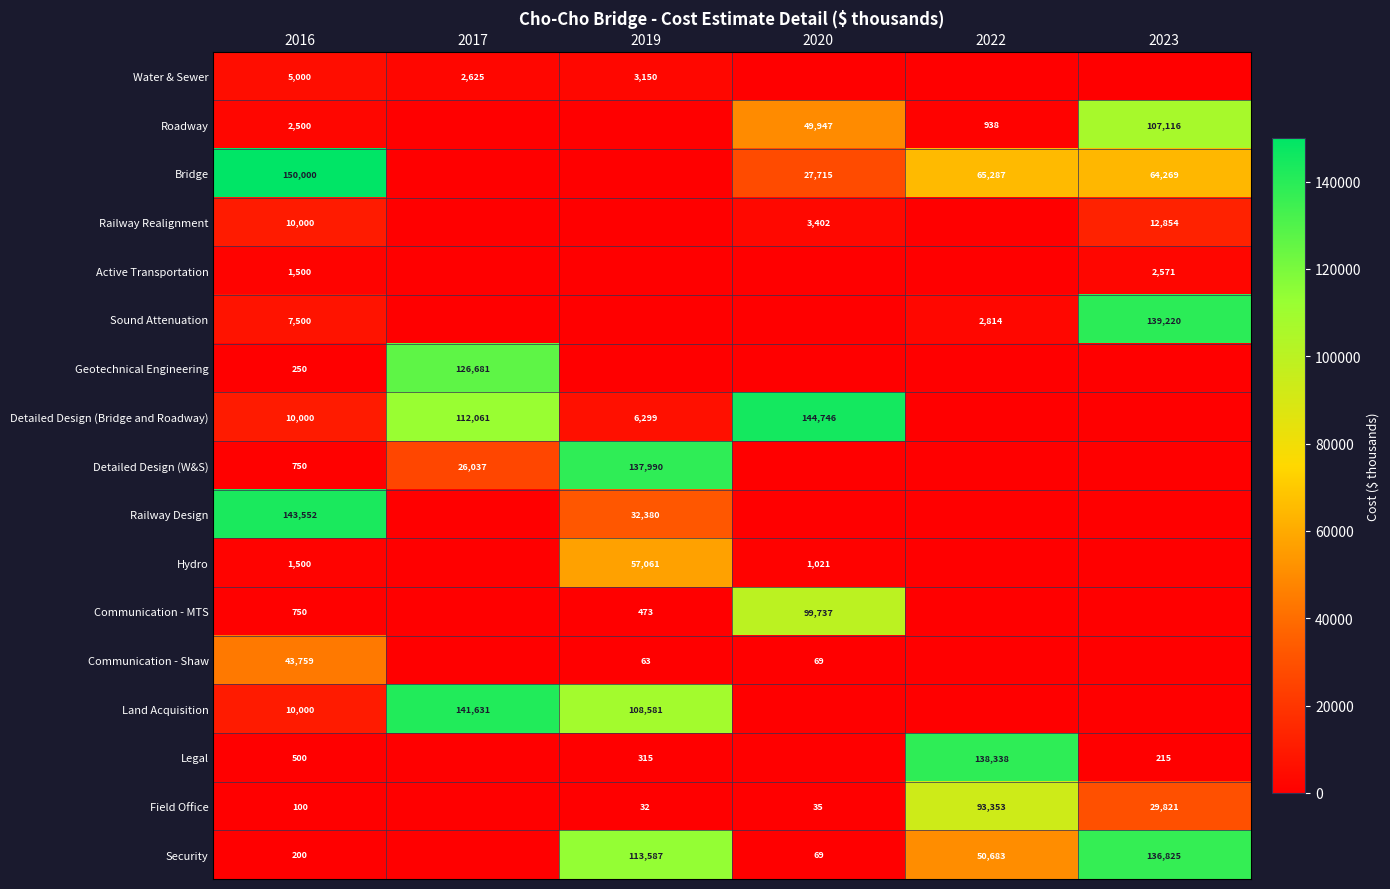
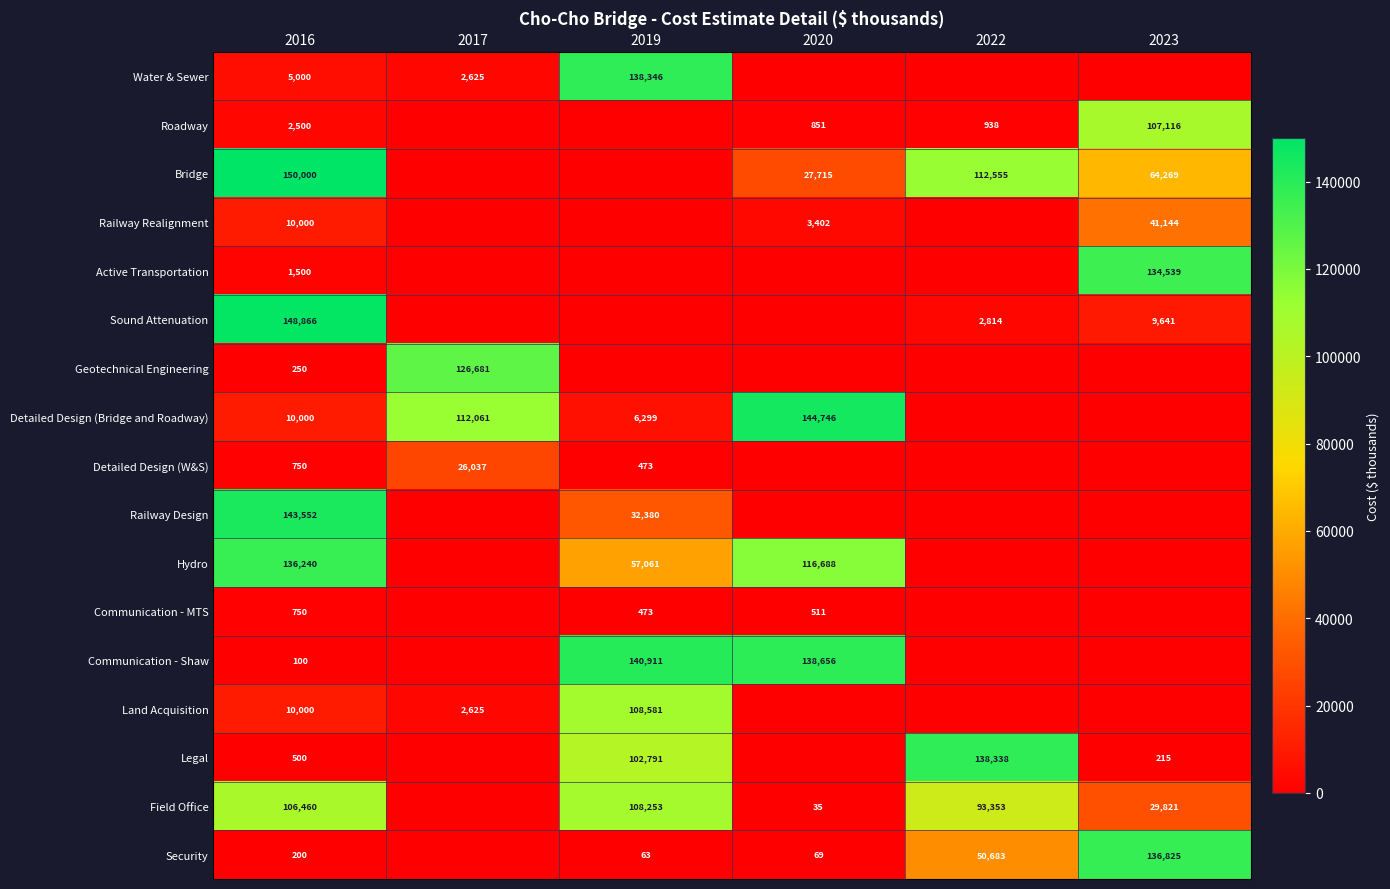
  {
    "Water & Sewer": {
      "2016": "5,000",
      "2017": "2,625",
-     "2019": "3,150"
+     "2019": "138,346"
    },
    "Roadway": {
      "2016": "2,500",
-     "2020": "49,947",
+     "2020": "851",
      "2022": "938",
      "2023": "107,116"
    },
    "Bridge": {
      "2016": "150,000",
      "2020": "27,715",
-     "2022": "65,287",
+     "2022": "112,555",
      "2023": "64,269"
    },
    "Railway Realignment": {
      "2016": "10,000",
      "2020": "3,402",
-     "2023": "12,854"
+     "2023": "41,144"
    },
    "Active Transportation": {
      "2016": "1,500",
-     "2023": "2,571"
+     "2023": "134,539"
    },
    "Sound Attenuation": {
-     "2016": "7,500",
+     "2016": "148,866",
      "2022": "2,814",
-     "2023": "139,220"
+     "2023": "9,641"
    },
    "Geotechnical Engineering": {
      "2016": "250",
      "2017": "126,681"
    },
    "Detailed Design (Bridge and Roadway)": {
      "2016": "10,000",
      "2017": "112,061",
      "2019": "6,299",
      "2020": "144,746"
    },
    "Detailed Design (W&S)": {
      "2016": "750",
      "2017": "26,037",
-     "2019": "137,990"
+     "2019": "473"
    },
    "Railway Design": {
      "2016": "143,552",
      "2019": "32,380"
    },
    "Hydro": {
-     "2016": "1,500",
+     "2016": "136,240",
      "2019": "57,061",
-     "2020": "1,021"
+     "2020": "116,688"
    },
    "Communication - MTS": {
      "2016": "750",
      "2019": "473",
-     "2020": "99,737"
+     "2020": "511"
    },
    "Communication - Shaw": {
-     "2016": "43,759",
-     "2019": "63",
-     "2020": "69"
+     "2016": "100",
+     "2019": "140,911",
+     "2020": "138,656"
    },
    "Land Acquisition": {
      "2016": "10,000",
-     "2017": "141,631",
+     "2017": "2,625",
      "2019": "108,581"
    },
    "Legal": {
      "2016": "500",
-     "2019": "315",
+     "2019": "102,791",
      "2022": "138,338",
      "2023": "215"
    },
    "Field Office": {
-     "2016": "100",
-     "2019": "32",
+     "2016": "106,460",
+     "2019": "108,253",
      "2020": "35",
      "2022": "93,353",
      "2023": "29,821"
    },
    "Security": {
      "2016": "200",
-     "2019": "113,587",
+     "2019": "63",
      "2020": "69",
      "2022": "50,683",
      "2023": "136,825"
    }
  }
